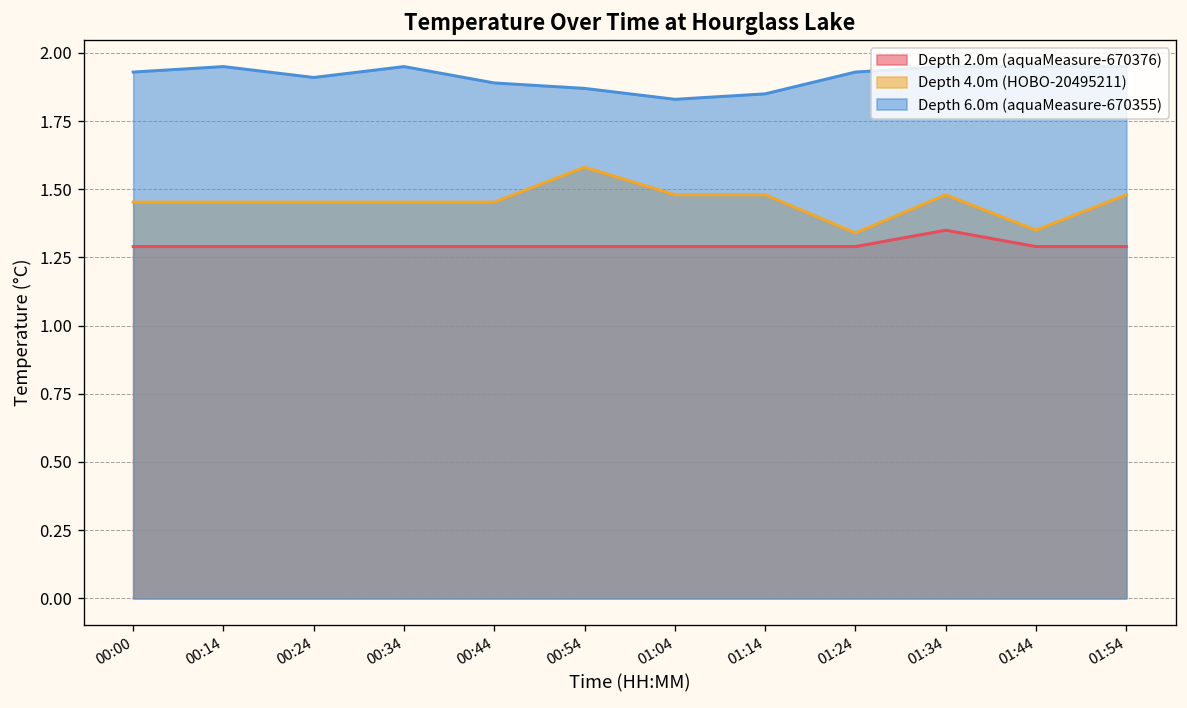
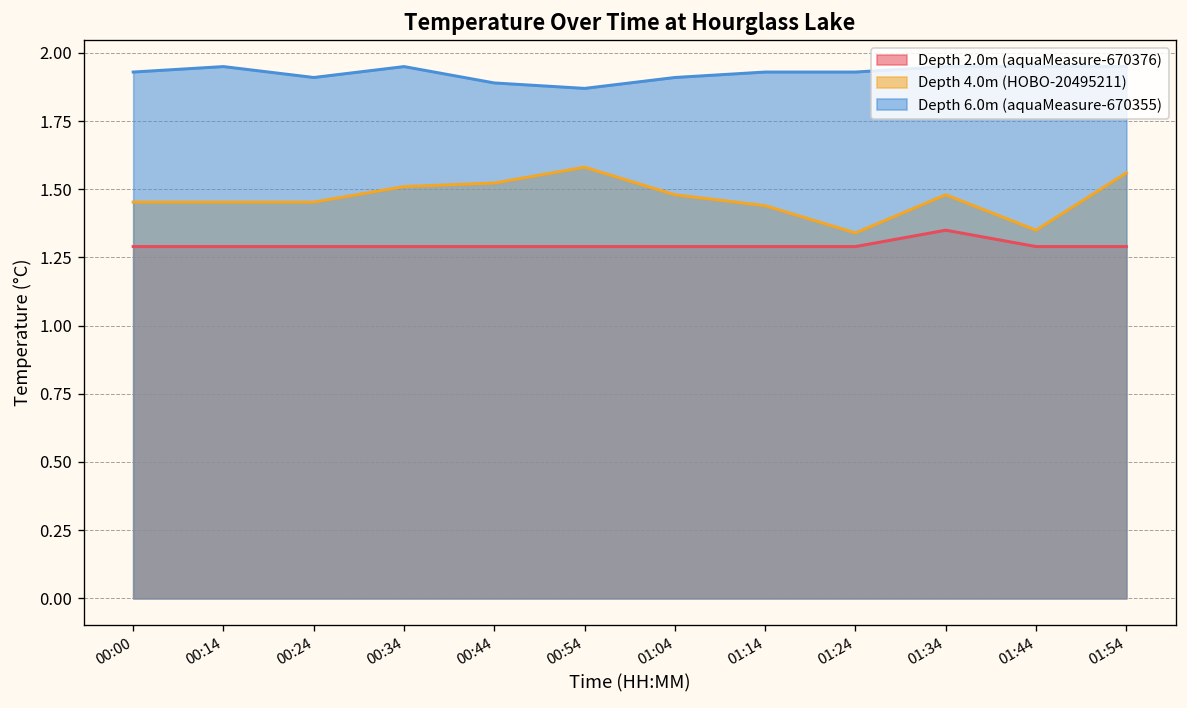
  {
    "Depth 2.0m (aquaMeasure-670376)": {
      "00:00": 1.29,
      "00:14": 1.29,
      "00:24": 1.29,
      "00:34": 1.29,
      "00:44": 1.29,
      "00:54": 1.29,
      "01:04": 1.29,
      "01:14": 1.29,
      "01:24": 1.29,
      "01:34": 1.35,
      "01:44": 1.29,
      "01:54": 1.29
    },
    "Depth 4.0m (HOBO-20495211)": {
      "00:00": 1.45,
      "00:14": 1.45,
      "00:24": 1.45,
-     "00:34": 1.45,
-     "00:44": 1.45,
+     "00:34": 1.51,
+     "00:44": 1.52,
      "00:54": 1.58,
      "01:04": 1.48,
-     "01:14": 1.48,
+     "01:14": 1.44,
      "01:24": 1.34,
      "01:34": 1.48,
      "01:44": 1.35,
-     "01:54": 1.48
+     "01:54": 1.56
    },
    "Depth 6.0m (aquaMeasure-670355)": {
      "00:00": 1.93,
      "00:14": 1.95,
      "00:24": 1.91,
      "00:34": 1.95,
      "00:44": 1.89,
      "00:54": 1.87,
-     "01:04": 1.83,
-     "01:14": 1.85,
+     "01:04": 1.91,
+     "01:14": 1.93,
      "01:24": 1.93
    }
  }
